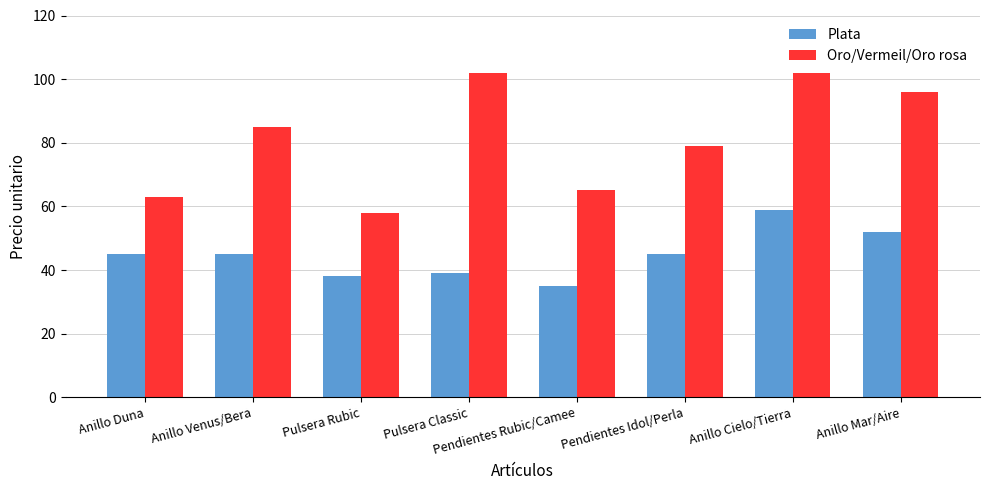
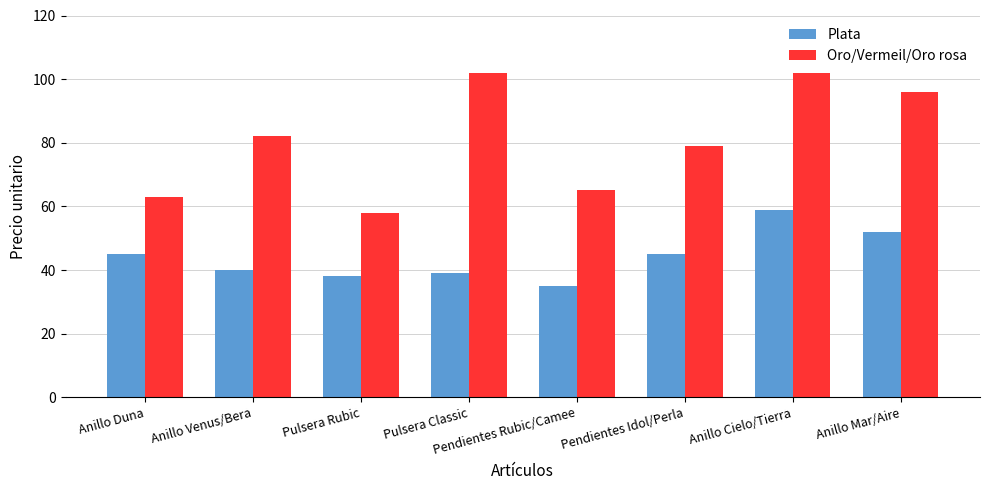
  {
    "Plata": {
      "Anillo Duna": 45,
-     "Anillo Venus/Bera": 45,
+     "Anillo Venus/Bera": 40,
      "Pulsera Rubic": 38,
      "Pulsera Classic": 39,
      "Pendientes Rubic/Camee": 35,
      "Pendientes Idol/Perla": 45,
      "Anillo Cielo/Tierra": 59,
      "Anillo Mar/Aire": 52
    },
    "Oro/Vermeil/Oro rosa": {
      "Anillo Duna": 63,
-     "Anillo Venus/Bera": 85,
+     "Anillo Venus/Bera": 82,
      "Pulsera Rubic": 58,
      "Pulsera Classic": 102,
      "Pendientes Rubic/Camee": 65,
      "Pendientes Idol/Perla": 79,
      "Anillo Cielo/Tierra": 102,
      "Anillo Mar/Aire": 96
    }
  }
